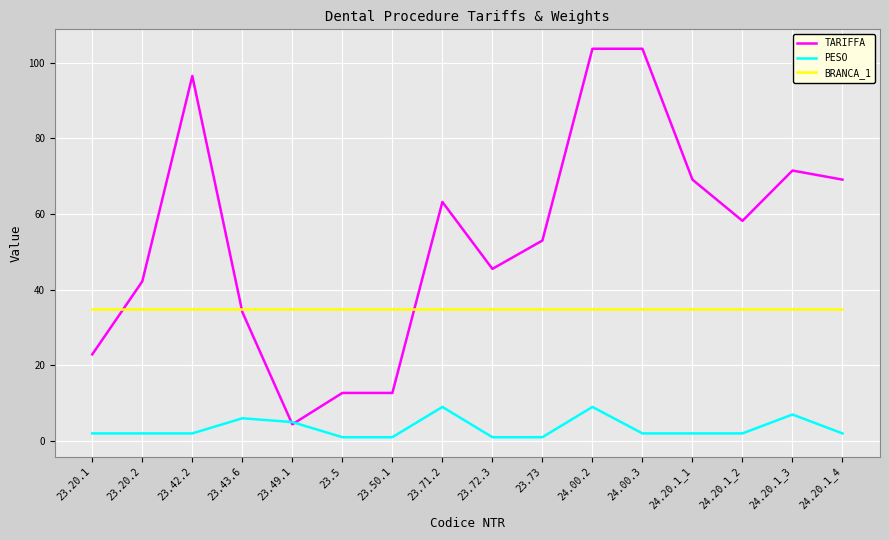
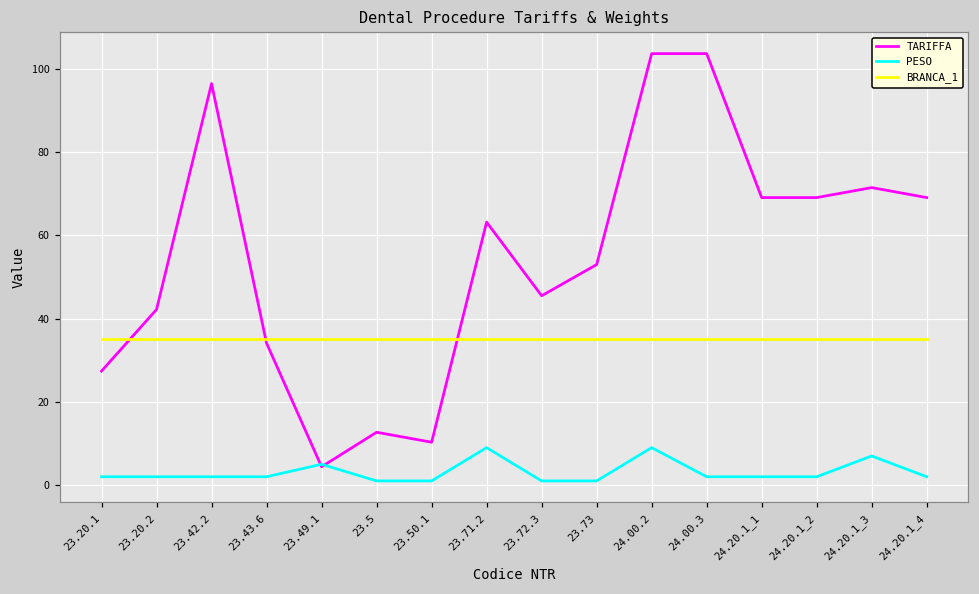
  {
    "TARIFFA": {
-     "23.20.1": 23,
+     "23.20.1": 27,
      "23.20.2": 42,
      "23.42.2": 97,
      "23.43.6": 34,
      "23.5": 13,
-     "23.50.1": 13,
+     "23.50.1": 10,
      "23.71.2": 63,
      "23.72.3": 46,
      "23.73": 53,
      "24.00.2": 104,
      "24.00.3": 104,
      "24.20.1_1": 69,
-     "24.20.1_2": 58,
+     "24.20.1_2": 69,
      "24.20.1_3": 72,
      "24.20.1_4": 69
    },
    "PESO": {
      "23.20.1": 2,
      "23.20.2": 2,
      "23.42.2": 2,
-     "23.43.6": 6,
+     "23.43.6": 2,
      "23.5": 1,
      "23.50.1": 1,
      "23.71.2": 9,
      "23.72.3": 1,
      "23.73": 1,
      "24.00.2": 9,
      "24.00.3": 2,
      "24.20.1_1": 2,
      "24.20.1_2": 2,
      "24.20.1_3": 7,
      "24.20.1_4": 2
    },
    "BRANCA_1": {
      "23.20.1": 35,
      "23.20.2": 35,
      "23.42.2": 35,
      "23.43.6": 35,
      "23.49.1": 35,
      "23.5": 35,
      "23.50.1": 35,
      "23.71.2": 35,
      "23.72.3": 35,
      "23.73": 35,
      "24.00.2": 35,
      "24.00.3": 35,
      "24.20.1_1": 35,
      "24.20.1_2": 35,
      "24.20.1_3": 35,
      "24.20.1_4": 35
    }
  }
